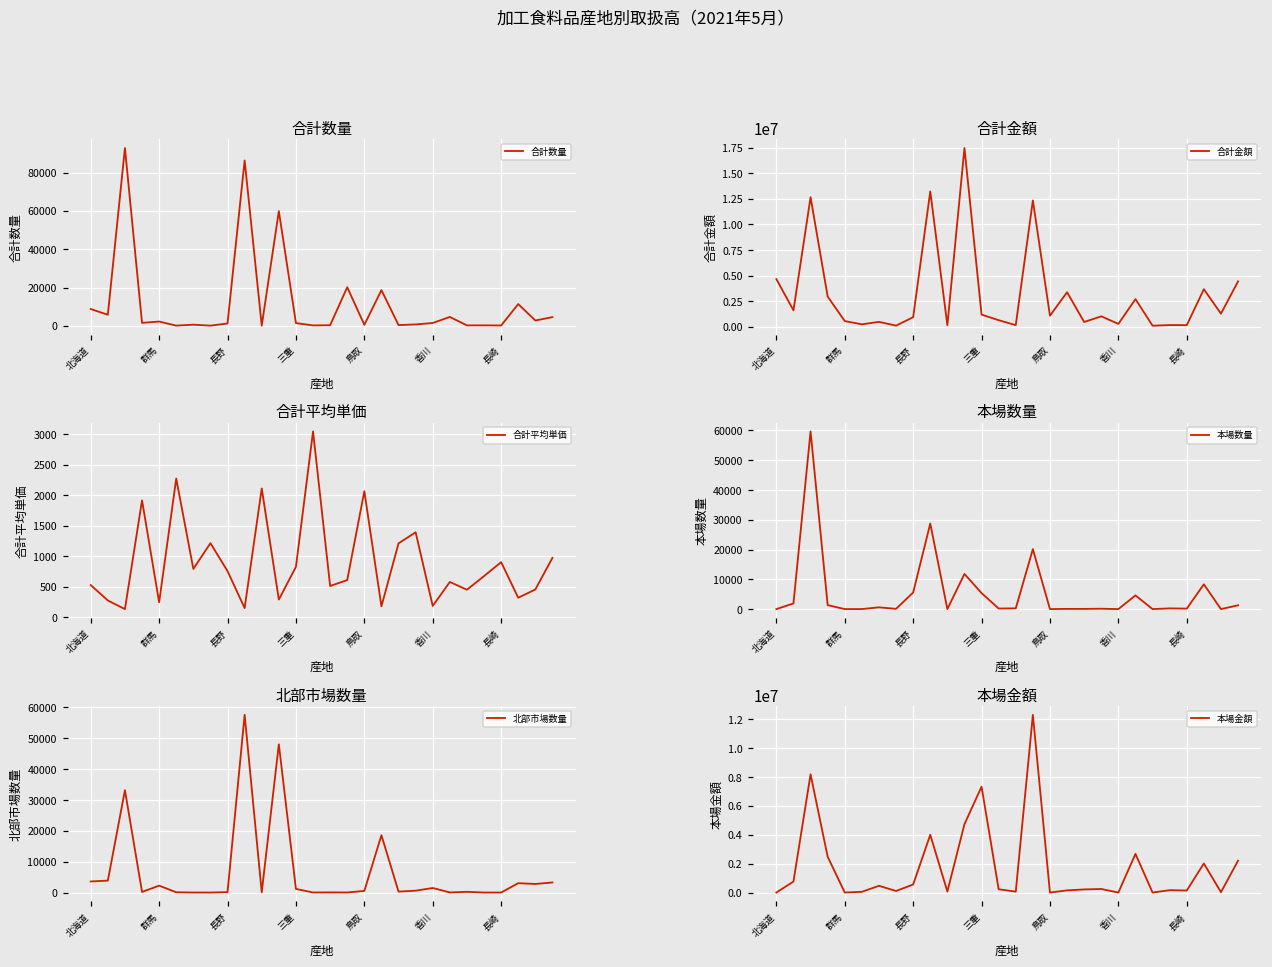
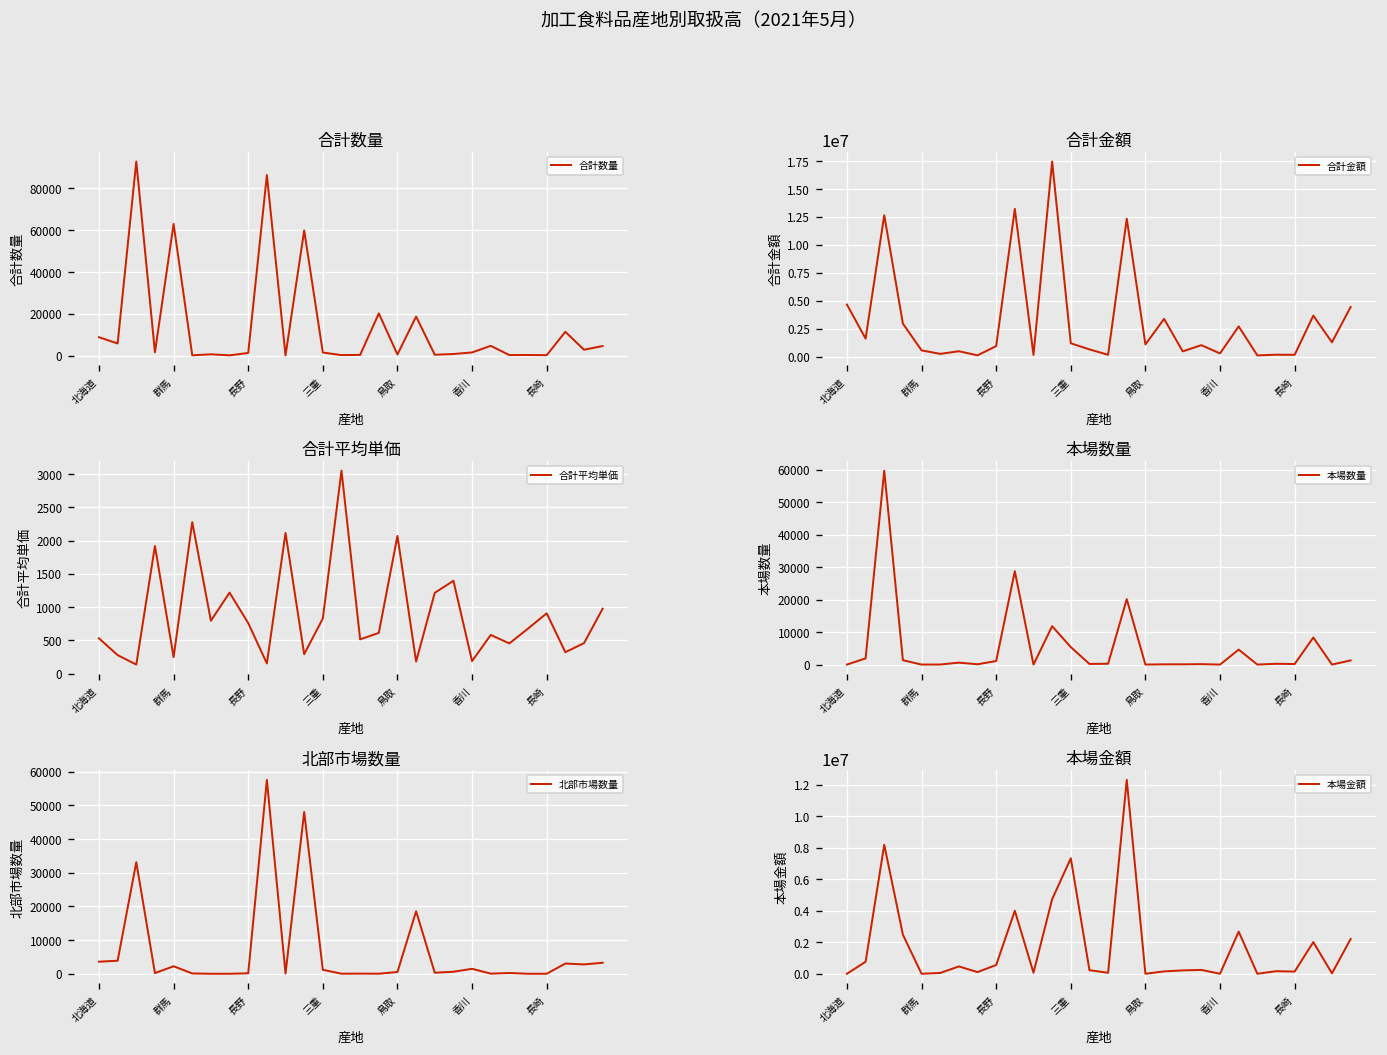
  {
    "合計数量": {
      "北海道": 9000,
-     "群馬": 2000,
+     "群馬": 63000,
      "長野": 1000,
      "三重": 1000,
      "鳥取": 1000,
      "香川": 1000,
      "長崎": 0
    },
    "合計金額": {
      "北海道": 5000000,
      "群馬": 1000000,
      "長野": 1000000,
      "三重": 1000000,
      "鳥取": 1000000,
      "香川": 0,
      "長崎": 0
    },
    "合計平均単価": {
      "北海道": 500,
      "群馬": 200,
      "長野": 800,
      "三重": 800,
      "鳥取": 2100,
      "香川": 200,
      "長崎": 900
    },
    "本場数量": {
      "北海道": 0,
      "群馬": 0,
-     "長野": 6000,
+     "長野": 1000,
      "三重": 5000,
      "鳥取": 0,
      "香川": 0,
      "長崎": 0
    },
    "北部市場数量": {
      "北海道": 4000,
      "群馬": 2000,
      "長野": 0,
      "三重": 1000,
      "鳥取": 1000,
      "香川": 1000,
      "長崎": 0
    },
    "本場金額": {
      "北海道": 0,
      "群馬": 0,
      "長野": 600000,
      "三重": 7300000,
      "鳥取": 0,
      "香川": 0,
      "長崎": 100000
    }
  }
